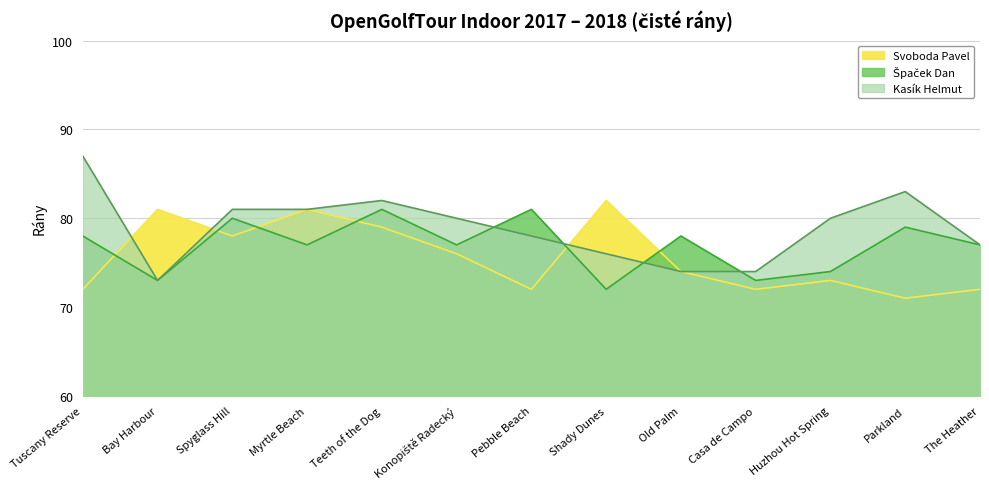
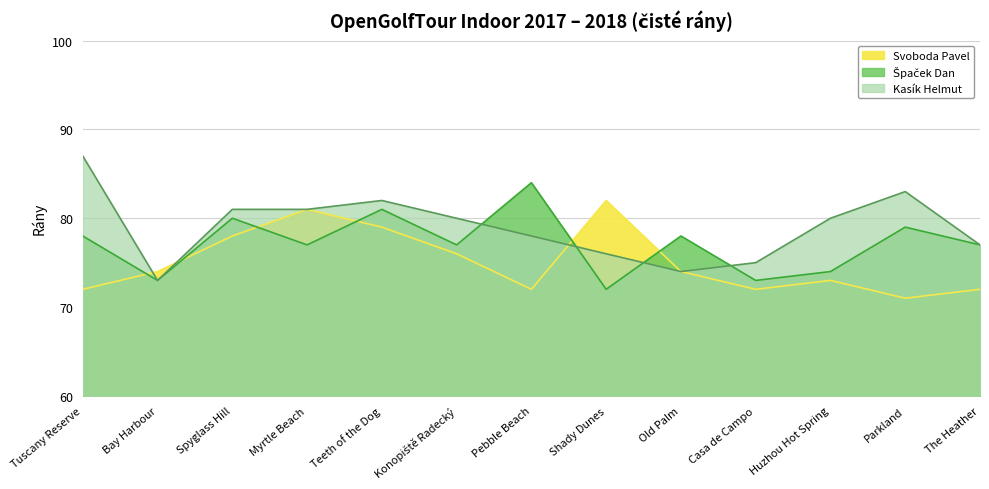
  {
    "Svoboda Pavel": {
      "Tuscany Reserve": 72,
-     "Bay Harbour": 81,
+     "Bay Harbour": 74,
      "Spyglass Hill": 78,
      "Teeth of the Dog": 79,
      "Konopiště Radecký": 76,
      "Pebble Beach": 72,
      "Shady Dunes": 82,
      "Casa de Campo": 72,
      "Huzhou Hot Spring": 73,
      "Parkland": 71,
      "The Heather": 72
    },
    "Špaček Dan": {
      "Tuscany Reserve": 78,
      "Spyglass Hill": 80,
      "Myrtle Beach": 77,
      "Teeth of the Dog": 81,
      "Konopiště Radecký": 77,
-     "Pebble Beach": 81,
+     "Pebble Beach": 84,
      "Shady Dunes": 72,
      "Old Palm": 78,
      "Casa de Campo": 73,
      "Huzhou Hot Spring": 74,
      "Parkland": 79
    },
    "Kasík Helmut": {
      "Tuscany Reserve": 87,
      "Spyglass Hill": 81,
      "Teeth of the Dog": 82,
      "Konopiště Radecký": 80,
      "Pebble Beach": 78,
      "Shady Dunes": 76,
-     "Casa de Campo": 74,
+     "Casa de Campo": 75,
      "Huzhou Hot Spring": 80,
      "Parkland": 83
    }
  }
